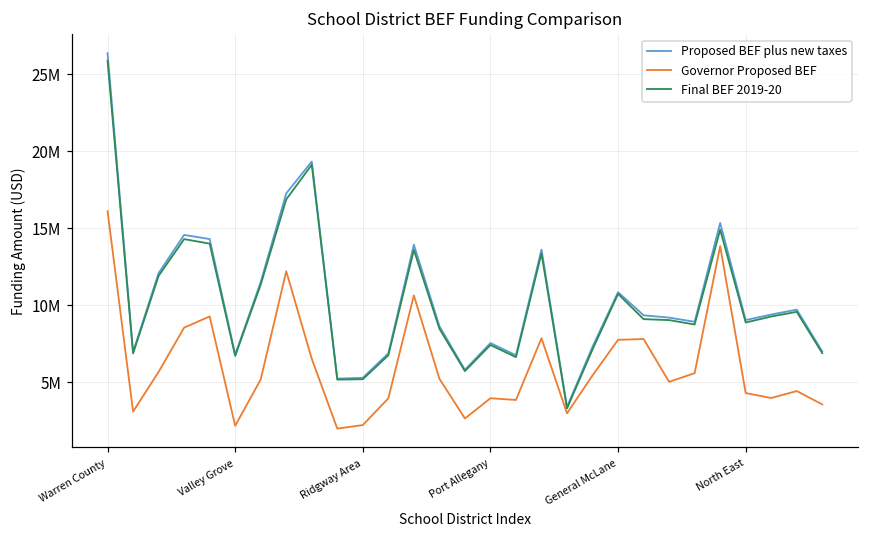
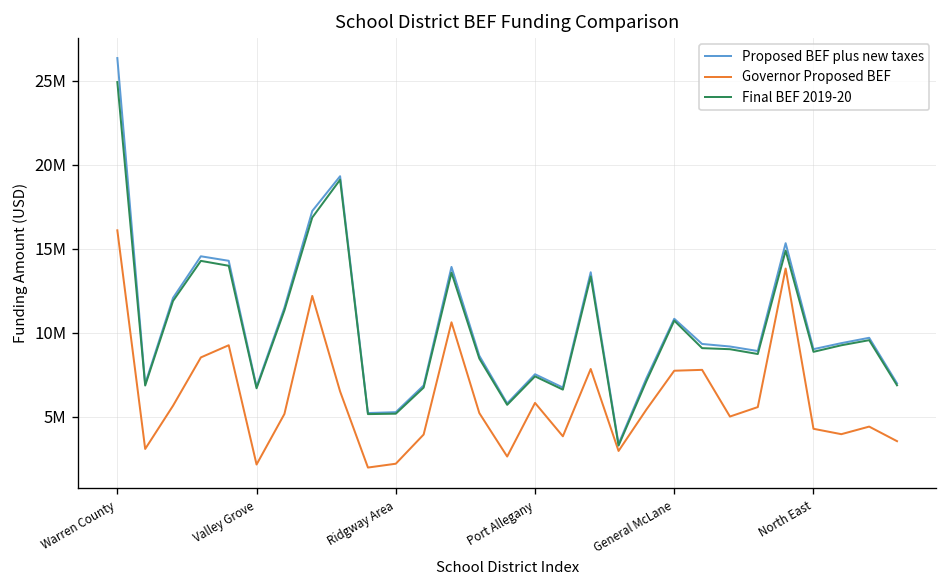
  {
    "Proposed BEF plus new taxes": {
      "Warren County": 26400000
    },
    "Governor Proposed BEF": {
      "Warren County": 16100000,
      "Valley Grove": 2200000,
      "Ridgway Area": 2200000,
-     "Port Allegany": 4000000,
+     "Port Allegany": 5800000,
      "General McLane": 7800000,
      "North East": 4300000
    },
    "Final BEF 2019-20": {
-     "Warren County": 25900000
+     "Warren County": 24900000
    }
  }
